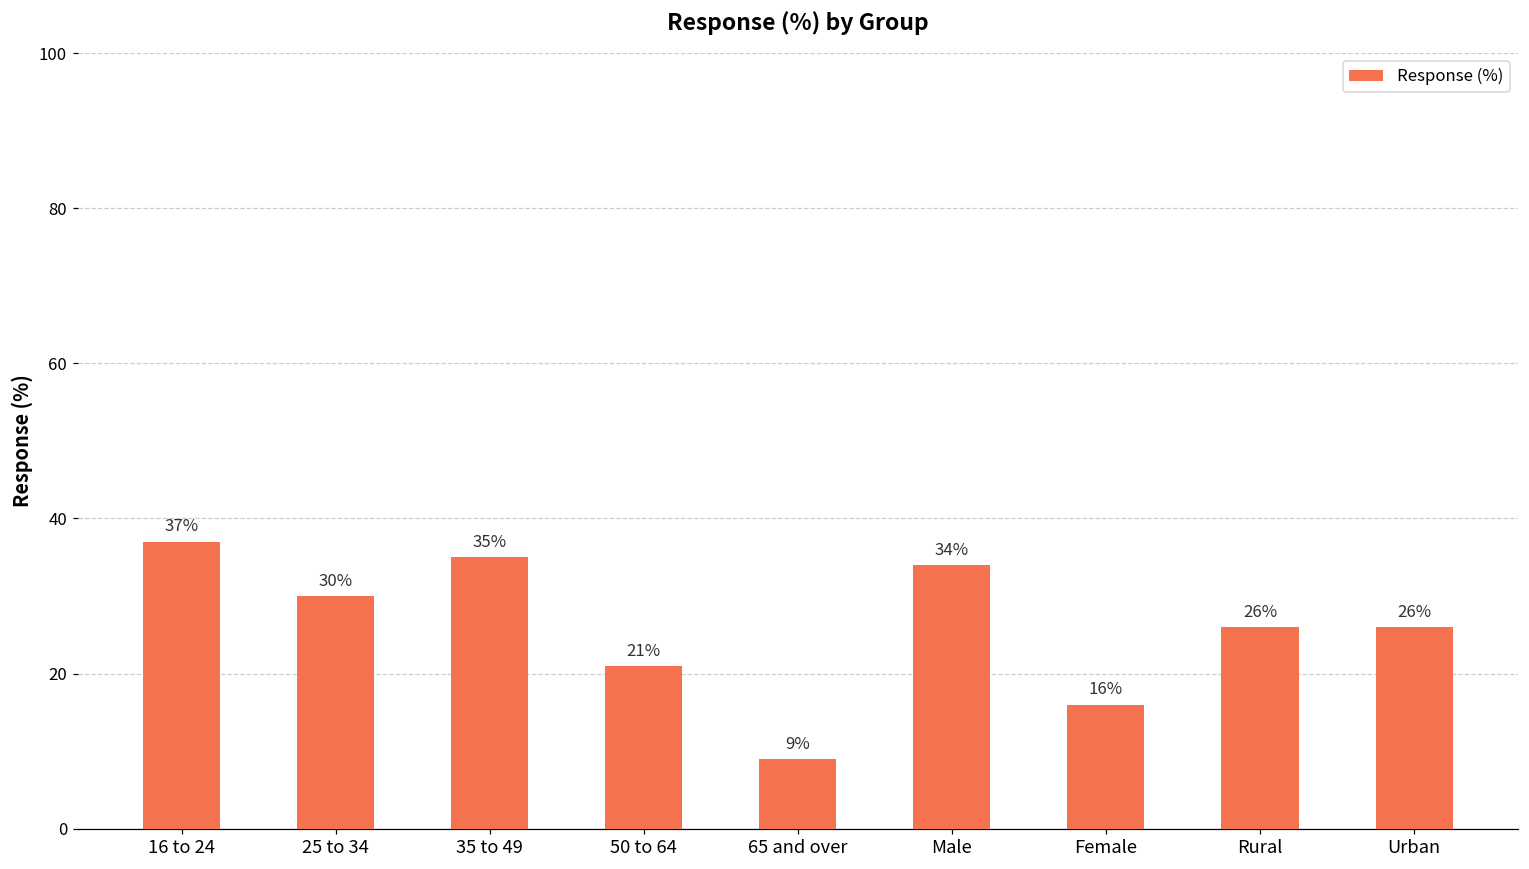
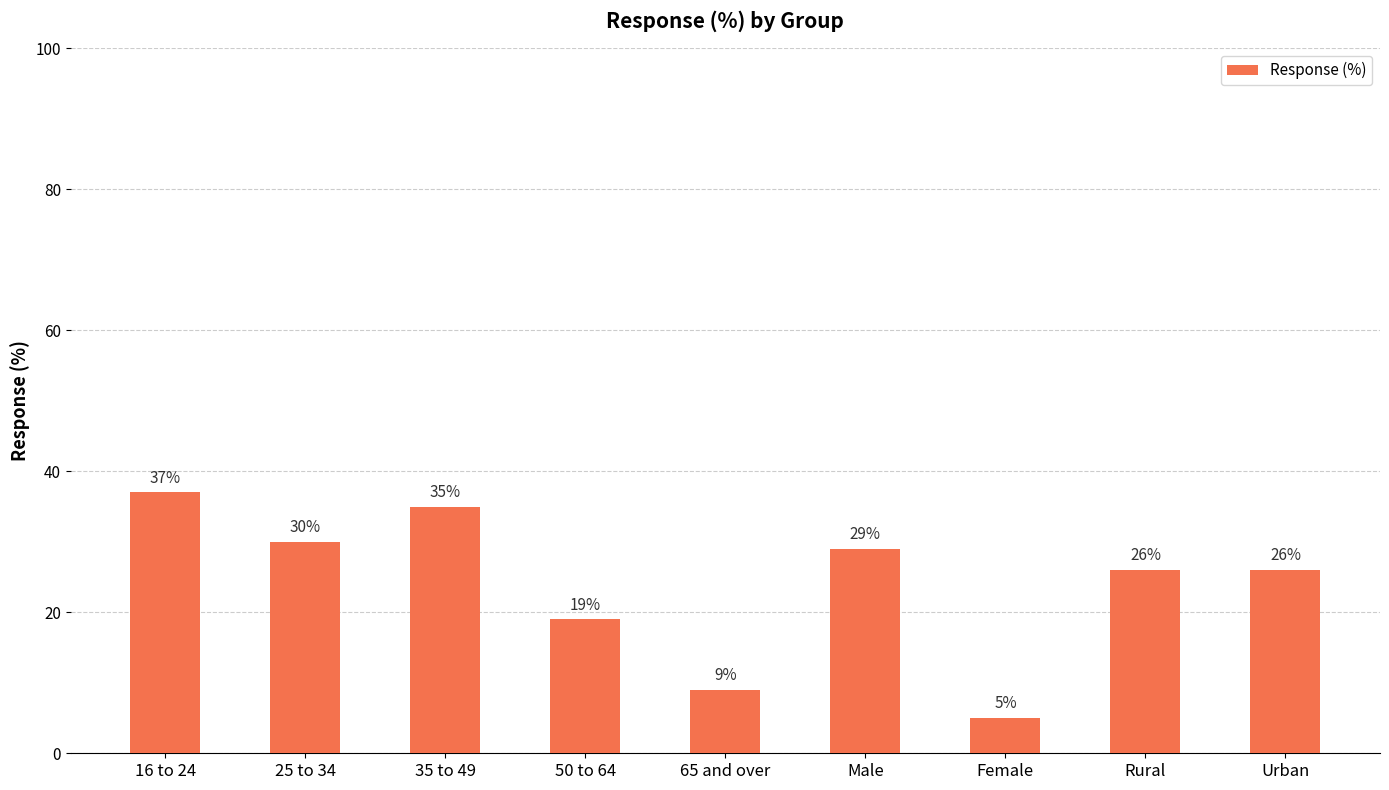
  {
    "16 to 24": "37%",
    "25 to 34": "30%",
    "35 to 49": "35%",
-   "50 to 64": "21%",
+   "50 to 64": "19%",
    "65 and over": "9%",
-   "Male": "34%",
-   "Female": "16%",
+   "Male": "29%",
+   "Female": "5%",
    "Rural": "26%",
    "Urban": "26%"
  }
